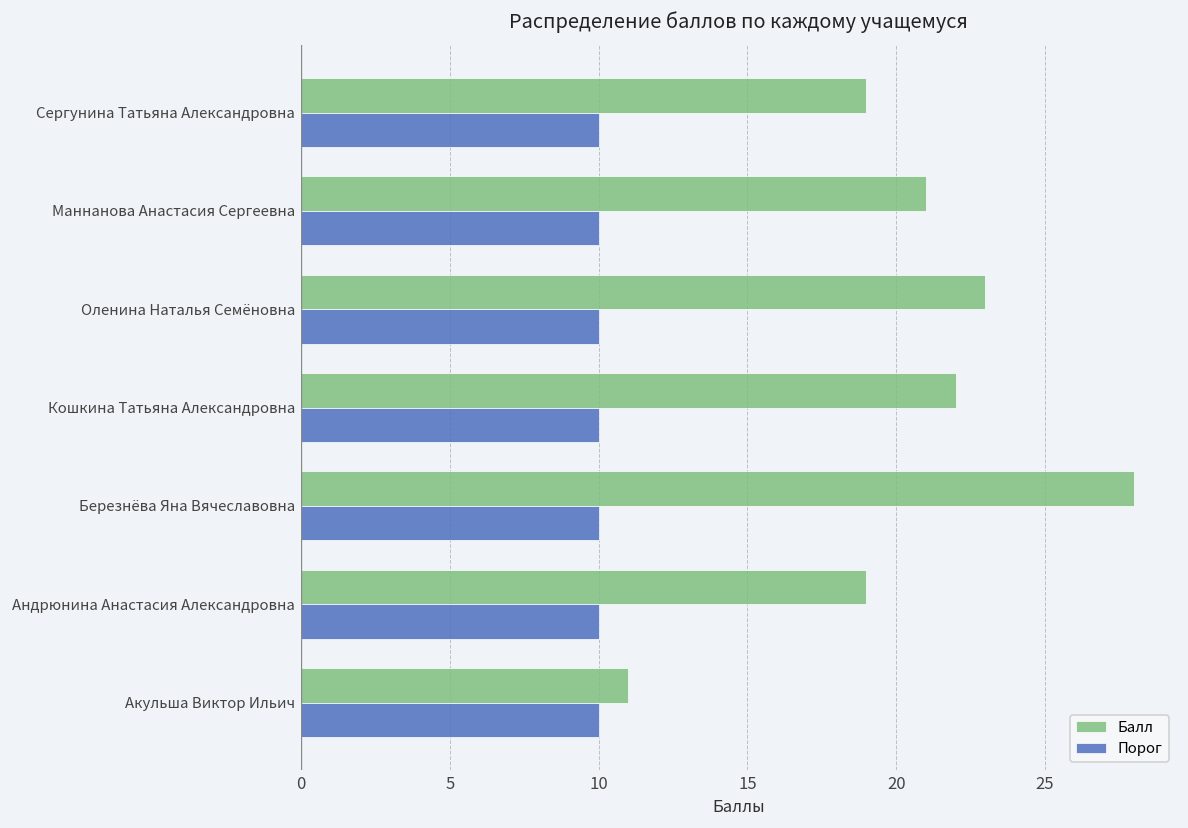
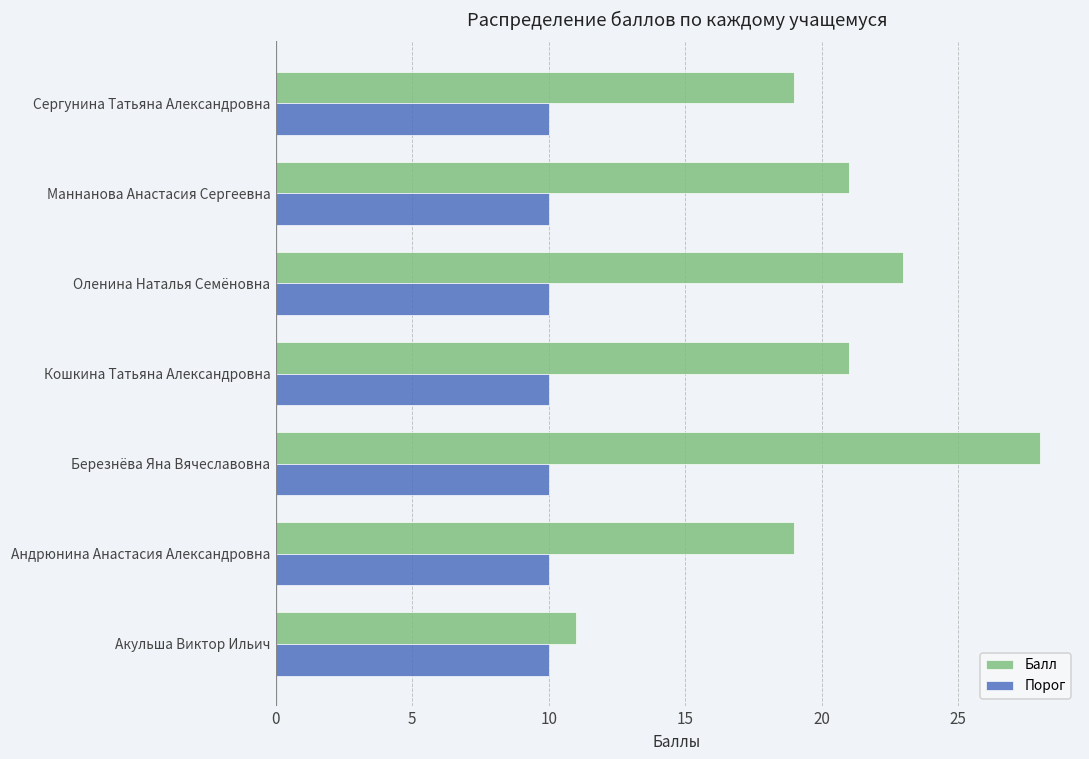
  {
    "Балл": {
      "Сергунина Татьяна Александровна": 19,
      "Маннанова Анастасия Сергеевна": 21,
      "Оленина Наталья Семёновна": 23,
-     "Кошкина Татьяна Александровна": 22,
+     "Кошкина Татьяна Александровна": 21,
      "Березнёва Яна Вячеславовна": 28,
      "Андрюнина Анастасия Александровна": 19,
      "Акульша Виктор Ильич": 11
    },
    "Порог": {
      "Сергунина Татьяна Александровна": 10,
      "Маннанова Анастасия Сергеевна": 10,
      "Оленина Наталья Семёновна": 10,
      "Кошкина Татьяна Александровна": 10,
      "Березнёва Яна Вячеславовна": 10,
      "Андрюнина Анастасия Александровна": 10,
      "Акульша Виктор Ильич": 10
    }
  }
